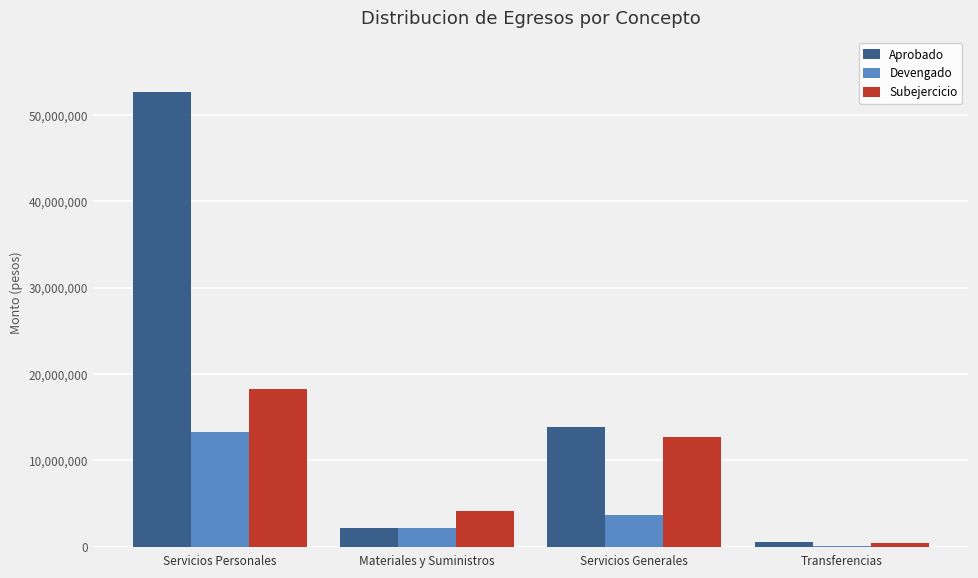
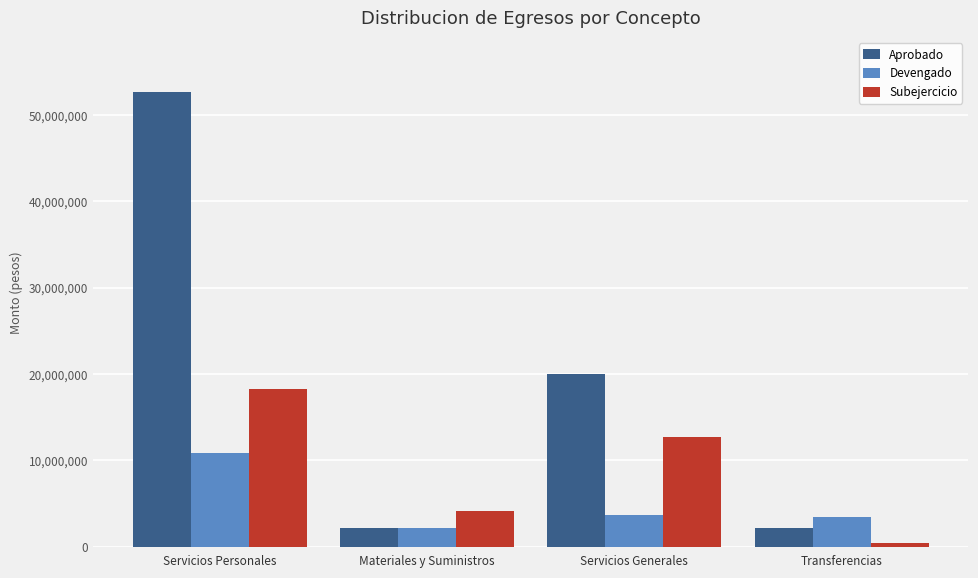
  {
    "Aprobado": {
      "Servicios Personales": "53,000,000",
      "Materiales y Suministros": "2,000,000",
-     "Servicios Generales": "14,000,000",
-     "Transferencias": "1,000,000"
+     "Servicios Generales": "20,000,000",
+     "Transferencias": "2,000,000"
    },
    "Devengado": {
-     "Servicios Personales": "13,000,000",
+     "Servicios Personales": "11,000,000",
      "Materiales y Suministros": "2,000,000",
      "Servicios Generales": "4,000,000",
-     "Transferencias": "0"
+     "Transferencias": "3,000,000"
    },
    "Subejercicio": {
      "Servicios Personales": "18,000,000",
      "Materiales y Suministros": "4,000,000",
      "Servicios Generales": "13,000,000",
      "Transferencias": "0"
    }
  }
